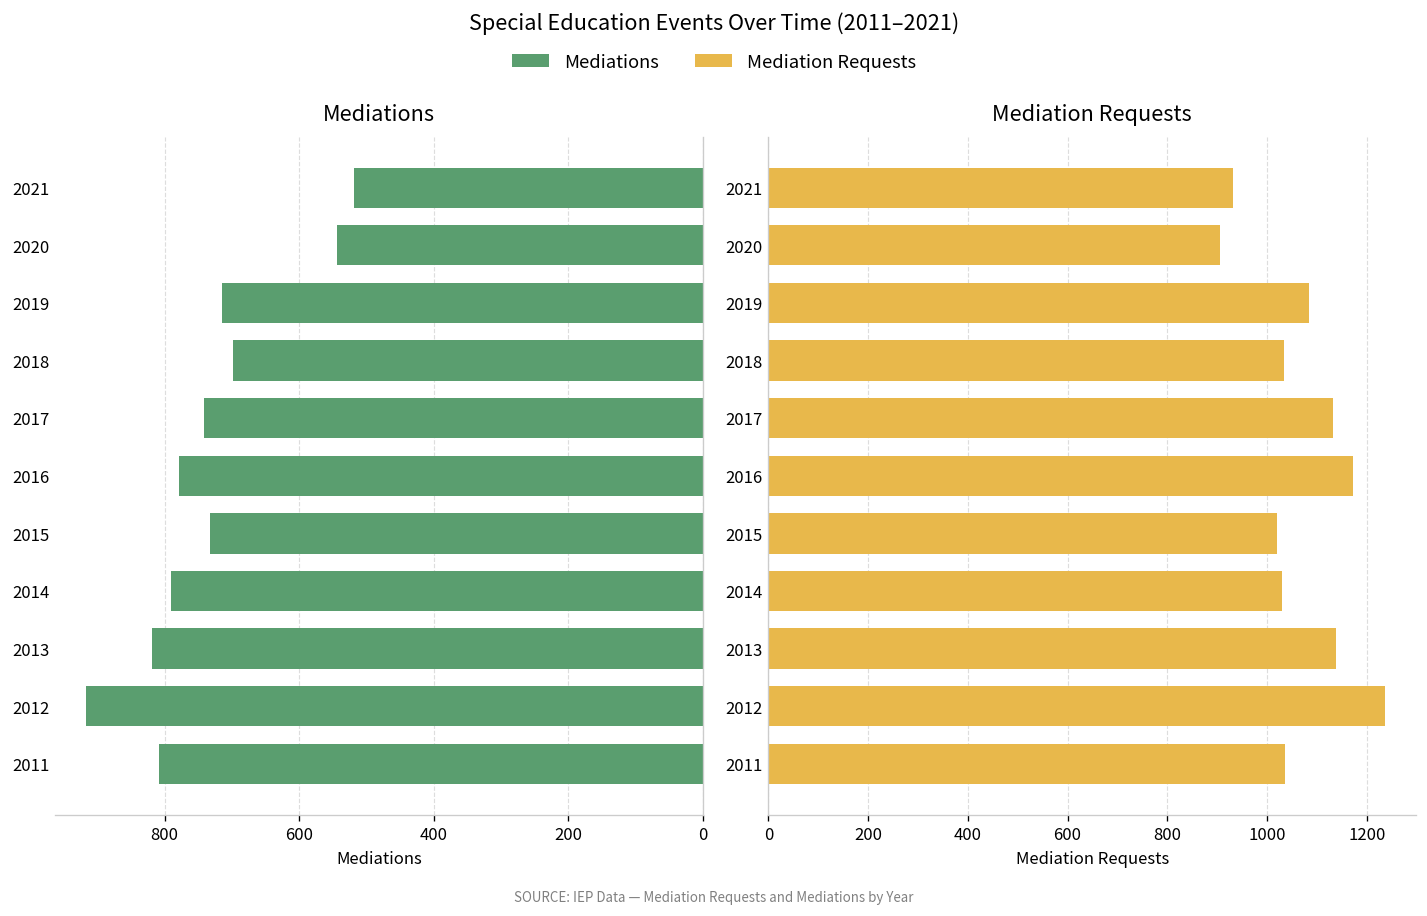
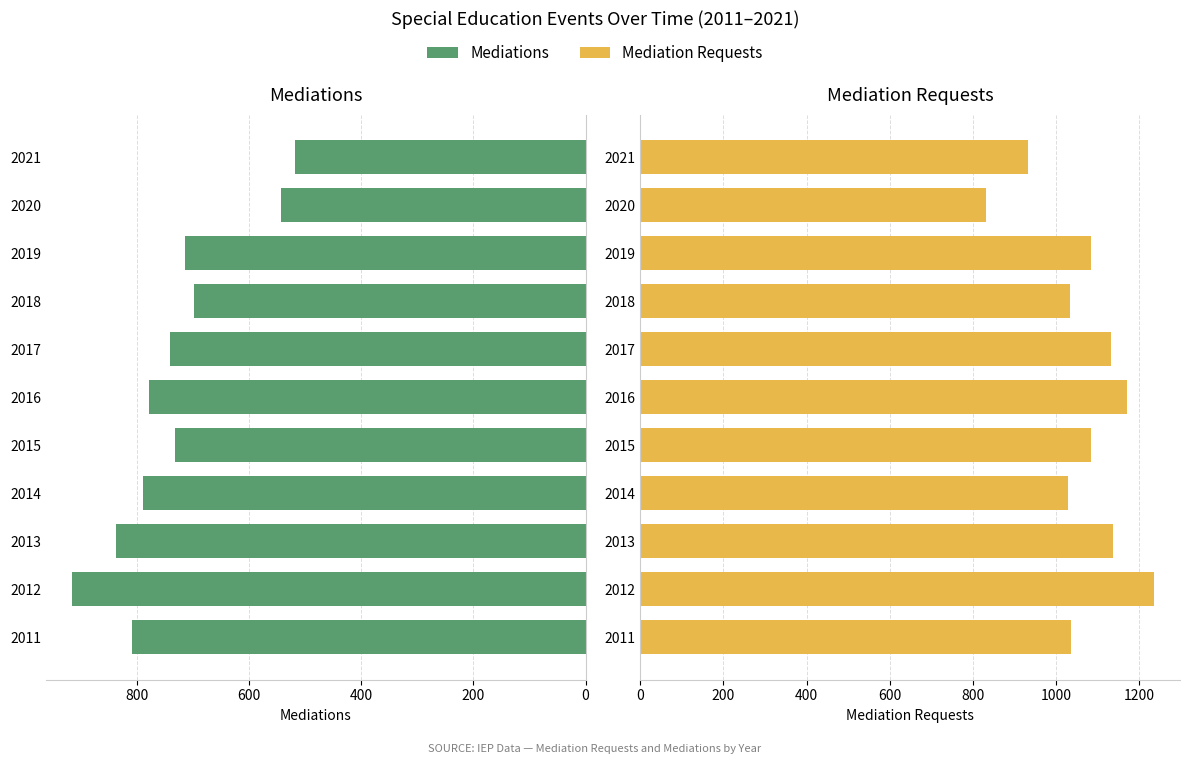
  {
    "Mediations": {
      "2021": 520,
      "2020": 540,
      "2019": 710,
      "2018": 700,
      "2017": 740,
      "2016": 780,
      "2015": 730,
      "2014": 790,
-     "2013": 820,
+     "2013": 840,
      "2012": 920,
      "2011": 810
    },
    "Mediation Requests": {
      "2021": 930,
-     "2020": 910,
+     "2020": 830,
      "2019": 1080,
      "2018": 1040,
      "2017": 1130,
      "2016": 1170,
-     "2015": 1020,
+     "2015": 1090,
      "2014": 1030,
      "2013": 1140,
      "2012": 1240,
      "2011": 1040
    }
  }
